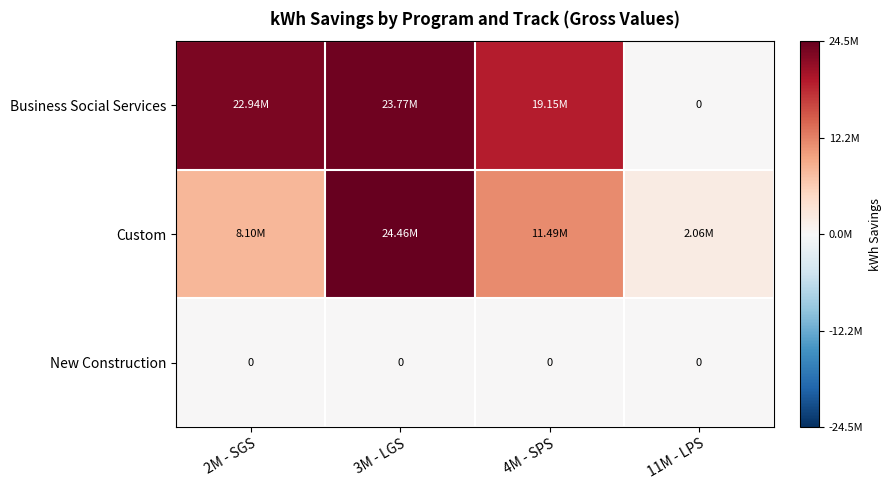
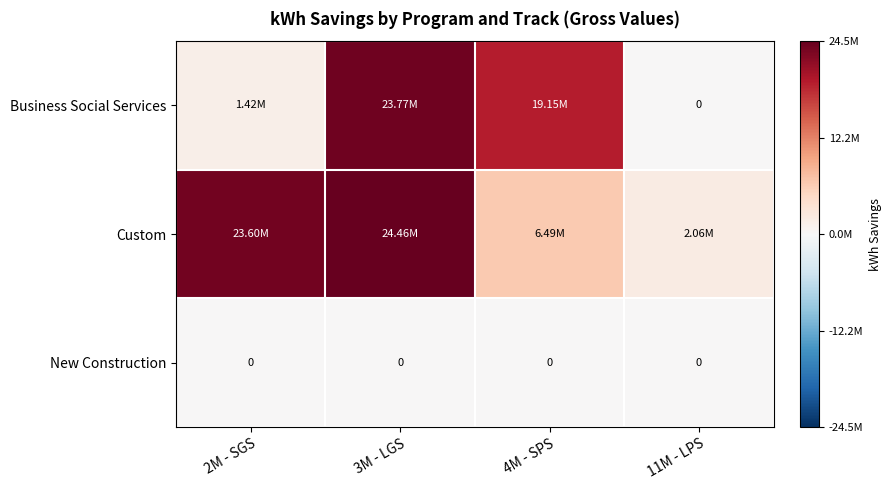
  {
    "Business Social Services": {
-     "2M - SGS": "22.94M",
+     "2M - SGS": "1.42M",
      "3M - LGS": "23.77M",
      "4M - SPS": "19.15M",
      "11M - LPS": "0"
    },
    "Custom": {
-     "2M - SGS": "8.10M",
+     "2M - SGS": "23.60M",
      "3M - LGS": "24.46M",
-     "4M - SPS": "11.49M",
+     "4M - SPS": "6.49M",
      "11M - LPS": "2.06M"
    },
    "New Construction": {
      "2M - SGS": "0",
      "3M - LGS": "0",
      "4M - SPS": "0",
      "11M - LPS": "0"
    }
  }
